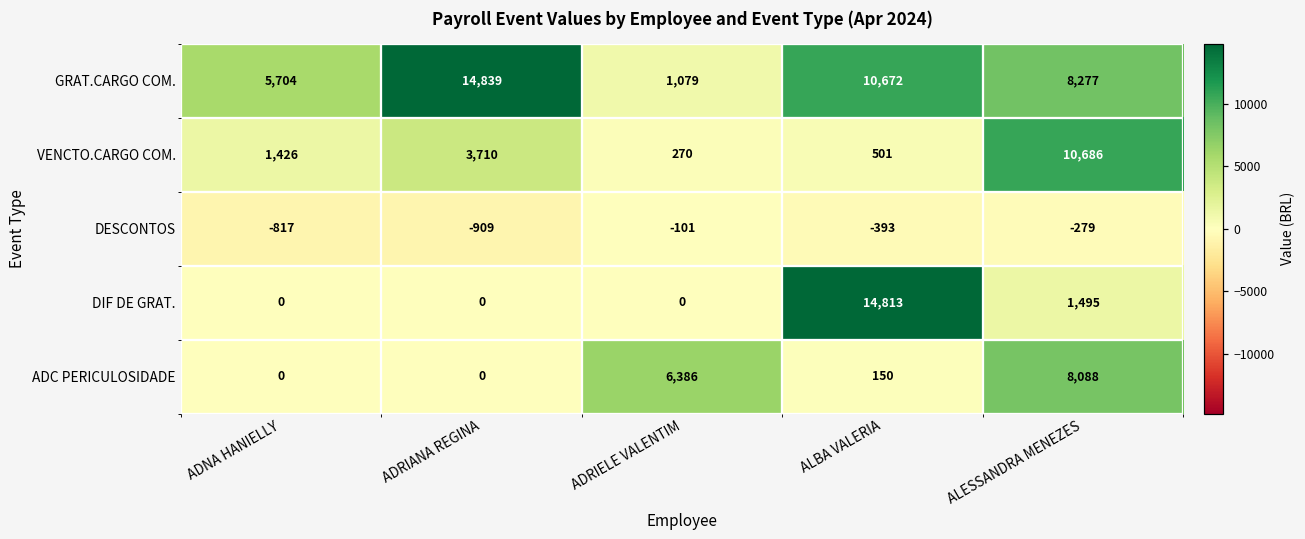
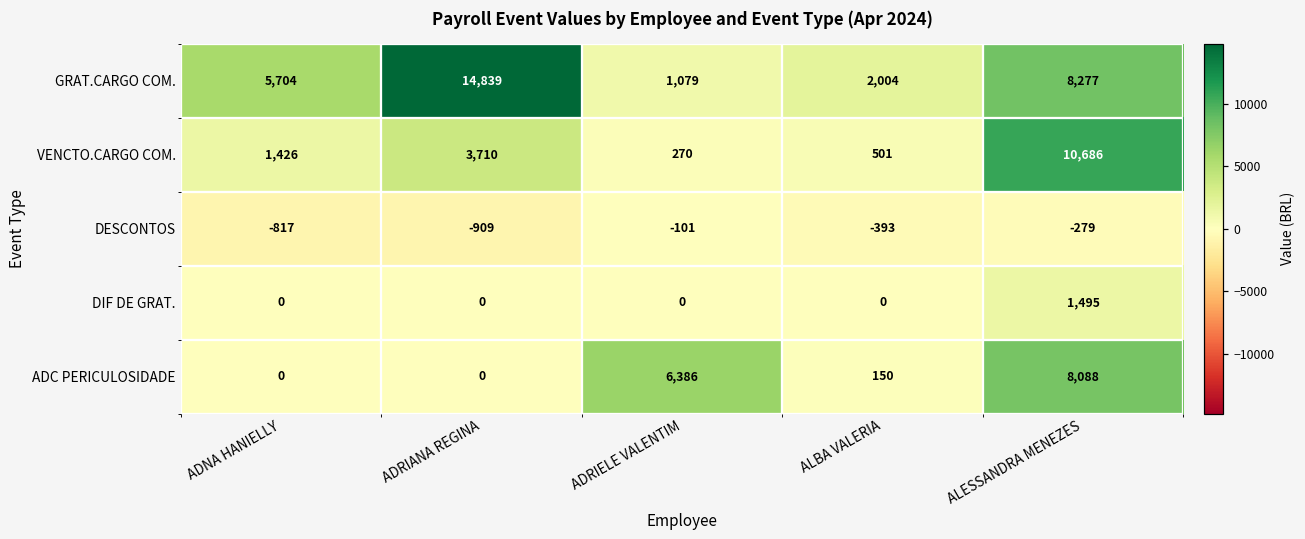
  {
    "GRAT.CARGO COM.": {
      "ADNA HANIELLY": "5,704",
      "ADRIANA REGINA": "14,839",
      "ADRIELE VALENTIM": "1,079",
-     "ALBA VALERIA": "10,672",
+     "ALBA VALERIA": "2,004",
      "ALESSANDRA MENEZES": "8,277"
    },
    "VENCTO.CARGO COM.": {
      "ADNA HANIELLY": "1,426",
      "ADRIANA REGINA": "3,710",
      "ADRIELE VALENTIM": "270",
      "ALBA VALERIA": "501",
      "ALESSANDRA MENEZES": "10,686"
    },
    "DESCONTOS": {
      "ADNA HANIELLY": "-817",
      "ADRIANA REGINA": "-909",
      "ADRIELE VALENTIM": "-101",
      "ALBA VALERIA": "-393",
      "ALESSANDRA MENEZES": "-279"
    },
    "DIF DE GRAT.": {
      "ADNA HANIELLY": "0",
      "ADRIANA REGINA": "0",
      "ADRIELE VALENTIM": "0",
-     "ALBA VALERIA": "14,813",
+     "ALBA VALERIA": "0",
      "ALESSANDRA MENEZES": "1,495"
    },
    "ADC PERICULOSIDADE": {
      "ADNA HANIELLY": "0",
      "ADRIANA REGINA": "0",
      "ADRIELE VALENTIM": "6,386",
      "ALBA VALERIA": "150",
      "ALESSANDRA MENEZES": "8,088"
    }
  }
